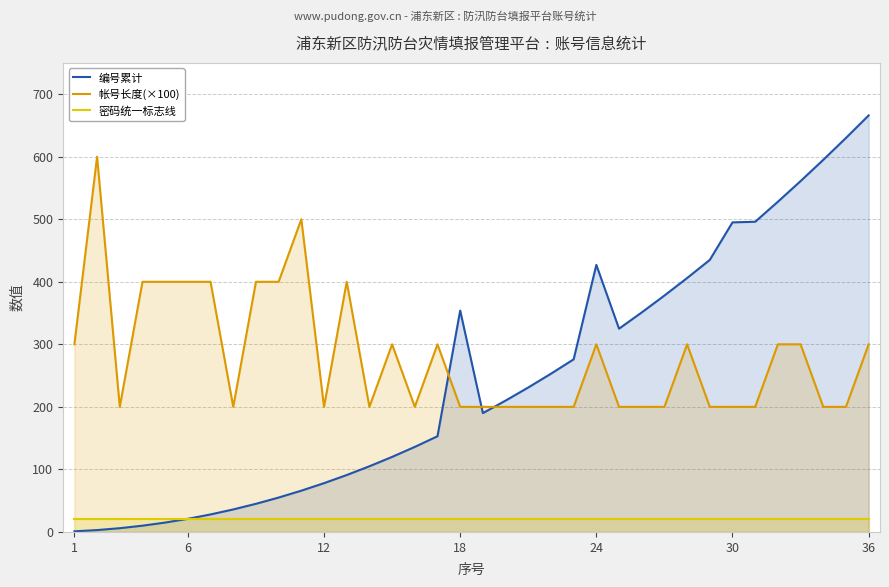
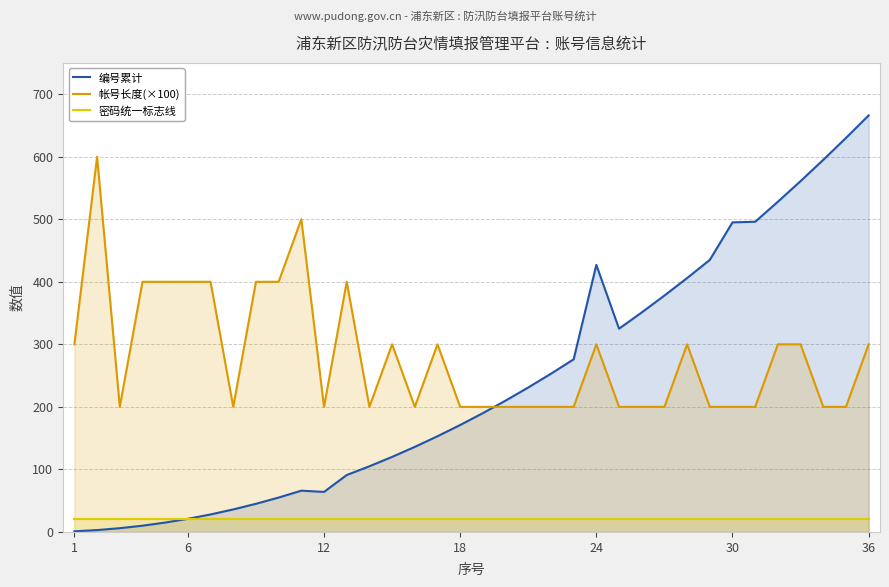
  {
    "编号累计": {
      "1": 0,
-     "12": 80,
-     "18": 350,
+     "12": 60,
+     "18": 170,
      "24": 430,
      "30": 500,
      "36": 670
    }
  }
